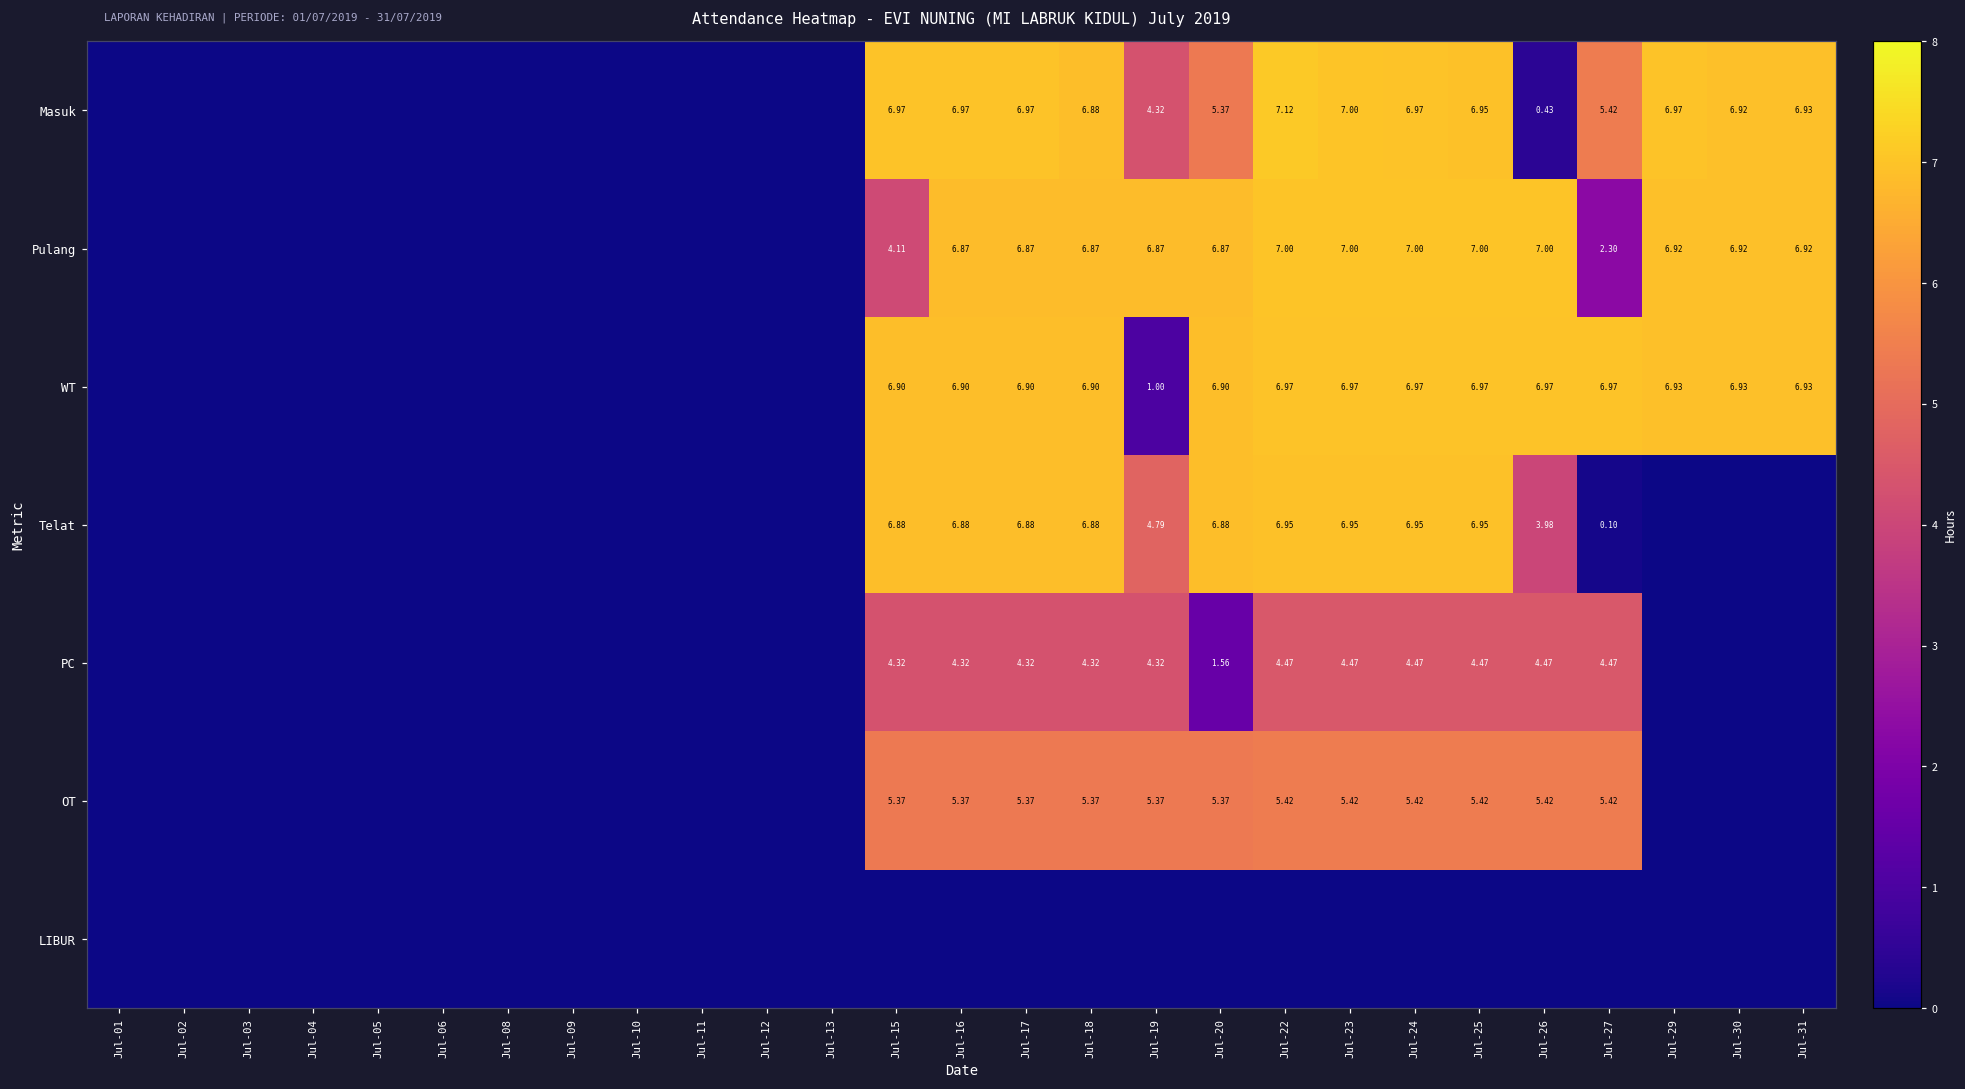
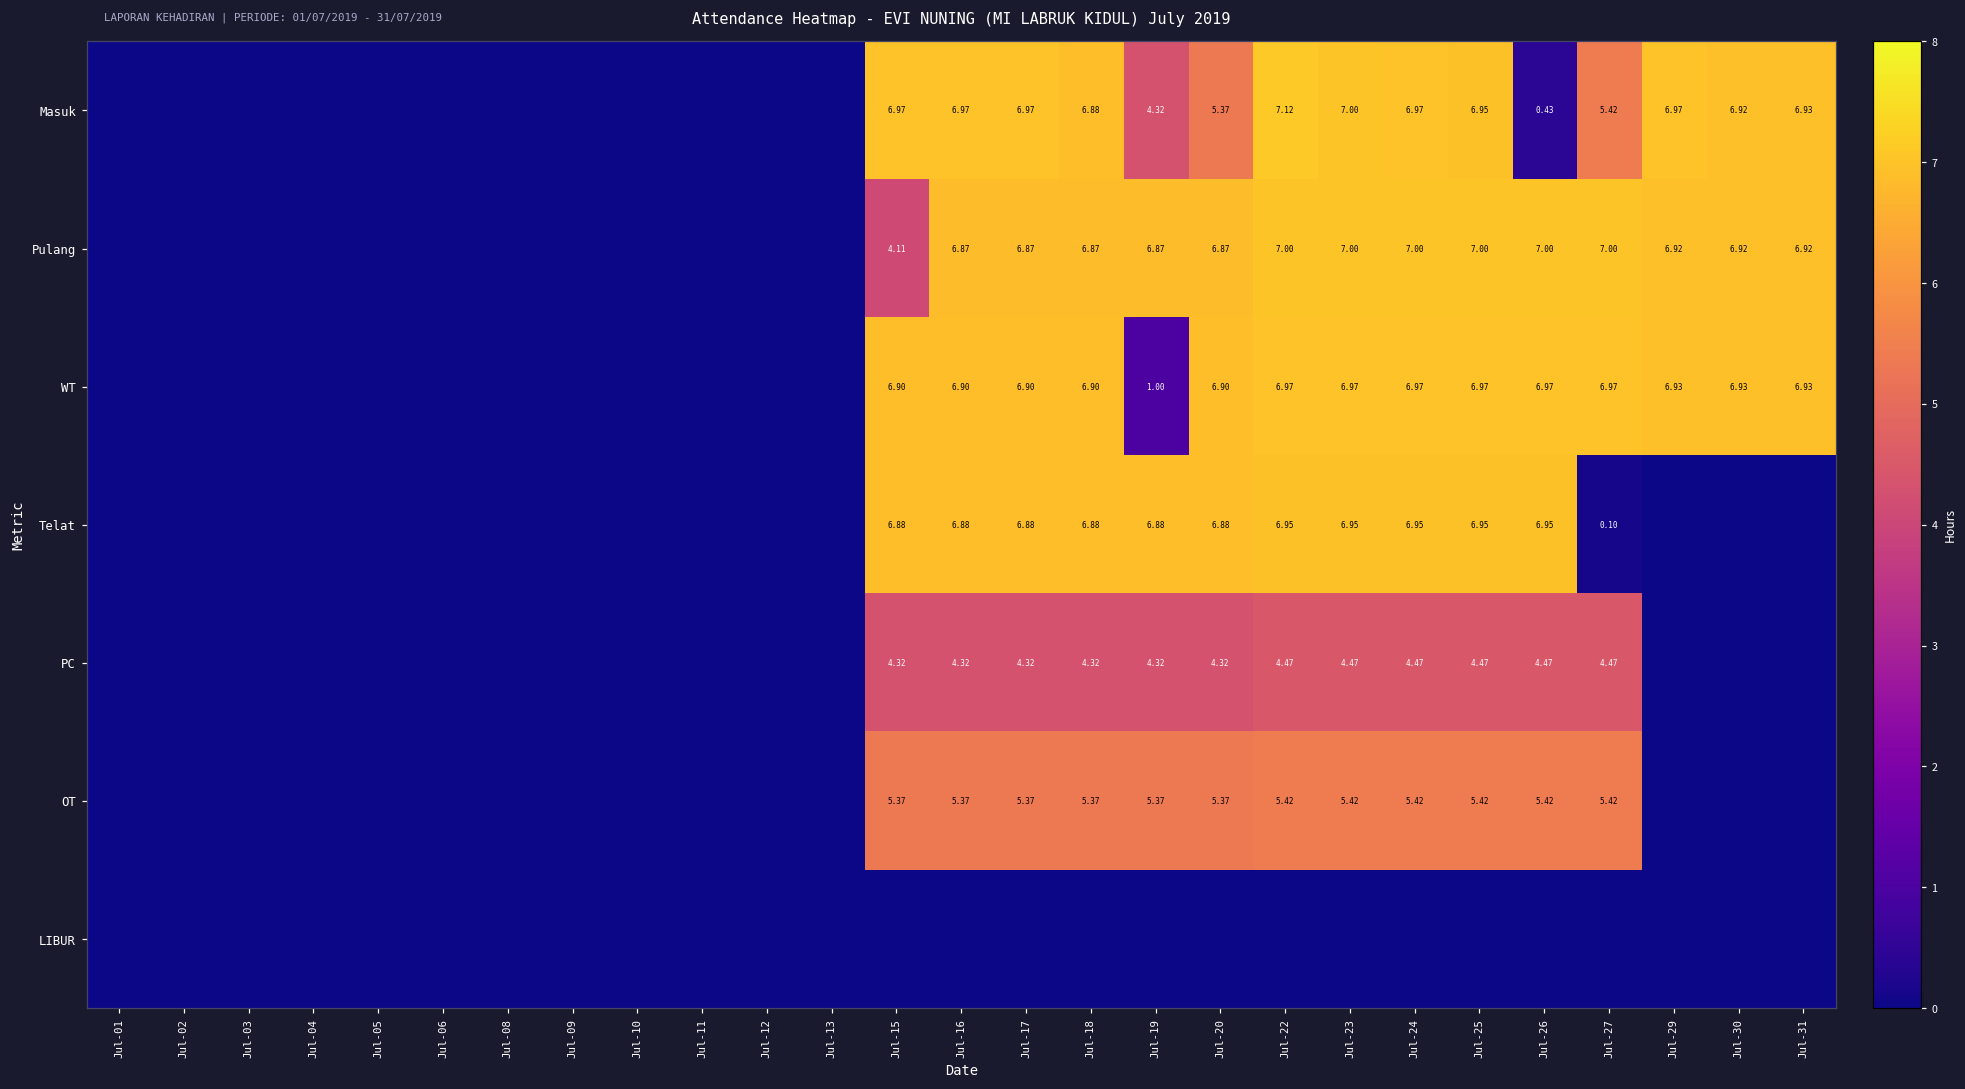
  {
    "Masuk": {
      "Jul-15": 6.97,
      "Jul-16": 6.97,
      "Jul-17": 6.97,
      "Jul-18": 6.88,
      "Jul-19": 4.32,
      "Jul-20": 5.37,
      "Jul-22": 7.12,
      "Jul-23": 7.00,
      "Jul-24": 6.97,
      "Jul-25": 6.95,
      "Jul-26": 0.43,
      "Jul-27": 5.42,
      "Jul-29": 6.97,
      "Jul-30": 6.92,
      "Jul-31": 6.93
    },
    "Pulang": {
      "Jul-15": 4.11,
      "Jul-16": 6.87,
      "Jul-17": 6.87,
      "Jul-18": 6.87,
      "Jul-19": 6.87,
      "Jul-20": 6.87,
      "Jul-22": 7.00,
      "Jul-23": 7.00,
      "Jul-24": 7.00,
      "Jul-25": 7.00,
      "Jul-26": 7.00,
-     "Jul-27": 2.30,
+     "Jul-27": 7.00,
      "Jul-29": 6.92,
      "Jul-30": 6.92,
      "Jul-31": 6.92
    },
    "WT": {
      "Jul-15": 6.90,
      "Jul-16": 6.90,
      "Jul-17": 6.90,
      "Jul-18": 6.90,
      "Jul-19": 1.00,
      "Jul-20": 6.90,
      "Jul-22": 6.97,
      "Jul-23": 6.97,
      "Jul-24": 6.97,
      "Jul-25": 6.97,
      "Jul-26": 6.97,
      "Jul-27": 6.97,
      "Jul-29": 6.93,
      "Jul-30": 6.93,
      "Jul-31": 6.93
    },
    "Telat": {
      "Jul-15": 6.88,
      "Jul-16": 6.88,
      "Jul-17": 6.88,
      "Jul-18": 6.88,
-     "Jul-19": 4.79,
+     "Jul-19": 6.88,
      "Jul-20": 6.88,
      "Jul-22": 6.95,
      "Jul-23": 6.95,
      "Jul-24": 6.95,
      "Jul-25": 6.95,
-     "Jul-26": 3.98,
+     "Jul-26": 6.95,
      "Jul-27": 0.10
    },
    "PC": {
      "Jul-15": 4.32,
      "Jul-16": 4.32,
      "Jul-17": 4.32,
      "Jul-18": 4.32,
      "Jul-19": 4.32,
-     "Jul-20": 1.56,
+     "Jul-20": 4.32,
      "Jul-22": 4.47,
      "Jul-23": 4.47,
      "Jul-24": 4.47,
      "Jul-25": 4.47,
      "Jul-26": 4.47,
      "Jul-27": 4.47
    },
    "OT": {
      "Jul-15": 5.37,
      "Jul-16": 5.37,
      "Jul-17": 5.37,
      "Jul-18": 5.37,
      "Jul-19": 5.37,
      "Jul-20": 5.37,
      "Jul-22": 5.42,
      "Jul-23": 5.42,
      "Jul-24": 5.42,
      "Jul-25": 5.42,
      "Jul-26": 5.42,
      "Jul-27": 5.42
    }
  }
